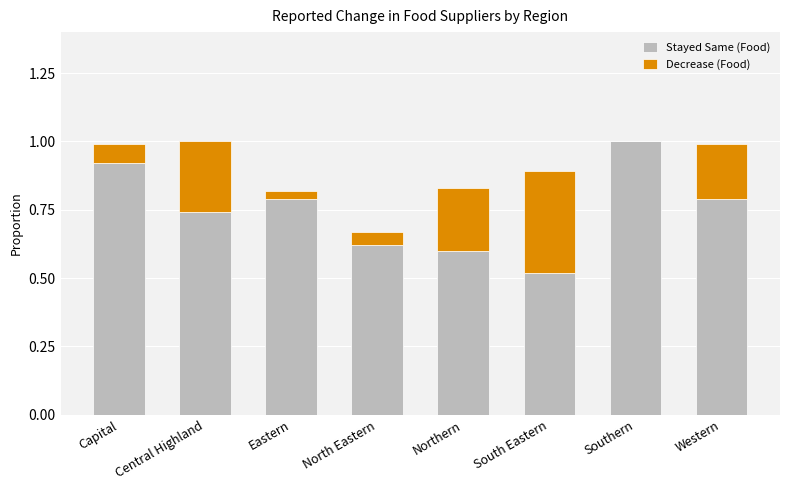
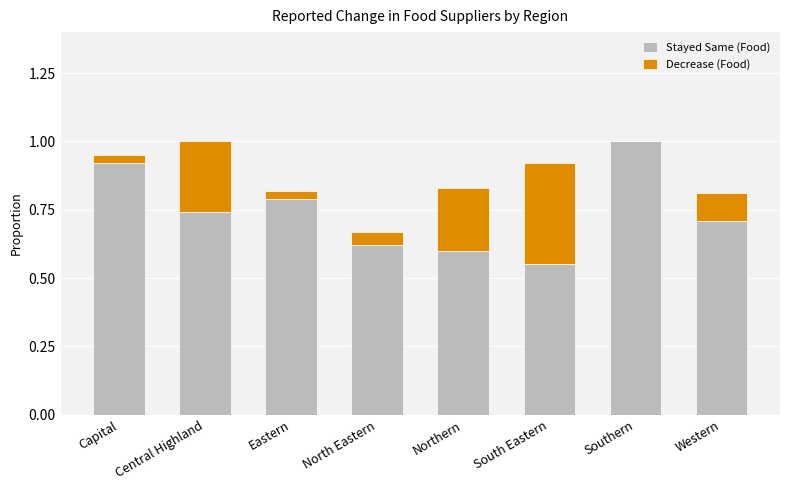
  {
    "Stayed Same (Food)": {
      "Capital": 0.92,
      "Central Highland": 0.74,
      "Eastern": 0.79,
      "North Eastern": 0.62,
      "Northern": 0.60,
-     "South Eastern": 0.52,
+     "South Eastern": 0.55,
      "Southern": 1.00,
-     "Western": 0.79
+     "Western": 0.71
    },
    "Decrease (Food)": {
-     "Capital": 0.07,
+     "Capital": 0.03,
      "Central Highland": 0.26,
      "Eastern": 0.03,
      "North Eastern": 0.05,
      "Northern": 0.23,
      "South Eastern": 0.37,
      "Southern": 0.00,
-     "Western": 0.2
+     "Western": 0.1
    }
  }
